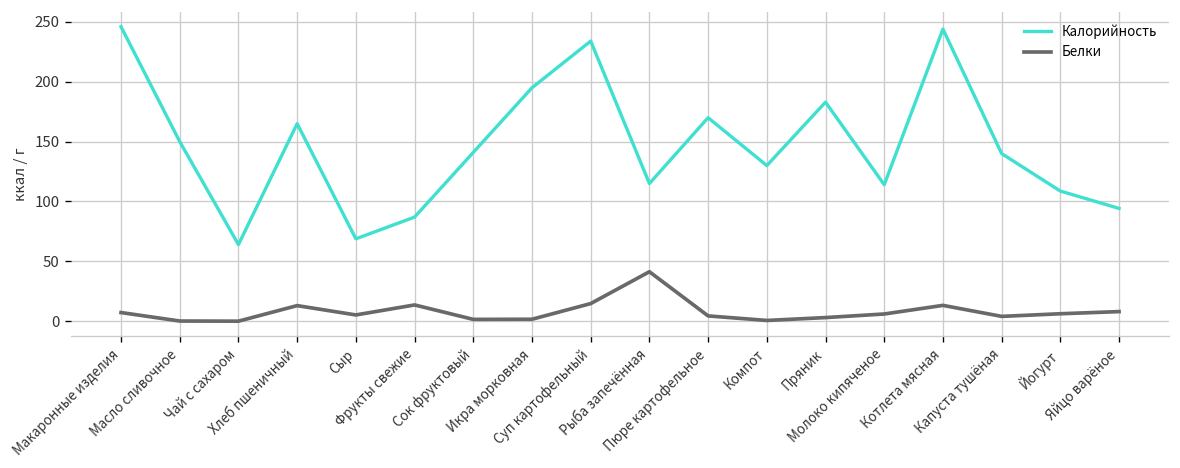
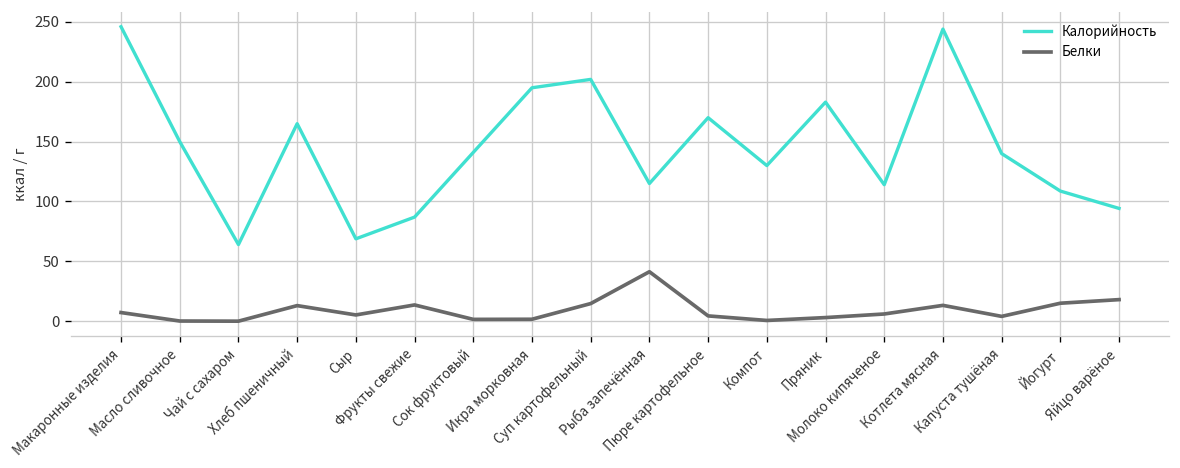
  {
    "Калорийность": {
      "Макаронные изделия": 250,
      "Масло сливочное": 150,
      "Чай с сахаром": 60,
      "Хлеб пшеничный": 170,
      "Сыр": 70,
      "Фрукты свежие": 90,
      "Сок фруктовый": 140,
      "Икра морковная": 200,
-     "Суп картофельный": 230,
+     "Суп картофельный": 200,
      "Рыба запечённая": 120,
      "Пюре картофельное": 170,
      "Компот": 130,
      "Пряник": 180,
      "Молоко кипяченое": 110,
      "Котлета мясная": 240,
      "Капуста тушёная": 140,
      "Йогурт": 110,
      "Яйцо варёное": 90
    },
    "Белки": {
      "Макаронные изделия": 10,
      "Масло сливочное": 0,
      "Чай с сахаром": 0,
      "Хлеб пшеничный": 10,
      "Сыр": 10,
      "Фрукты свежие": 10,
      "Сок фруктовый": 0,
      "Икра морковная": 0,
      "Суп картофельный": 10,
      "Рыба запечённая": 40,
      "Пюре картофельное": 0,
      "Компот": 0,
      "Пряник": 0,
      "Молоко кипяченое": 10,
      "Котлета мясная": 10,
      "Капуста тушёная": 0,
-     "Йогурт": 10,
-     "Яйцо варёное": 10
+     "Йогурт": 20,
+     "Яйцо варёное": 20
    }
  }
